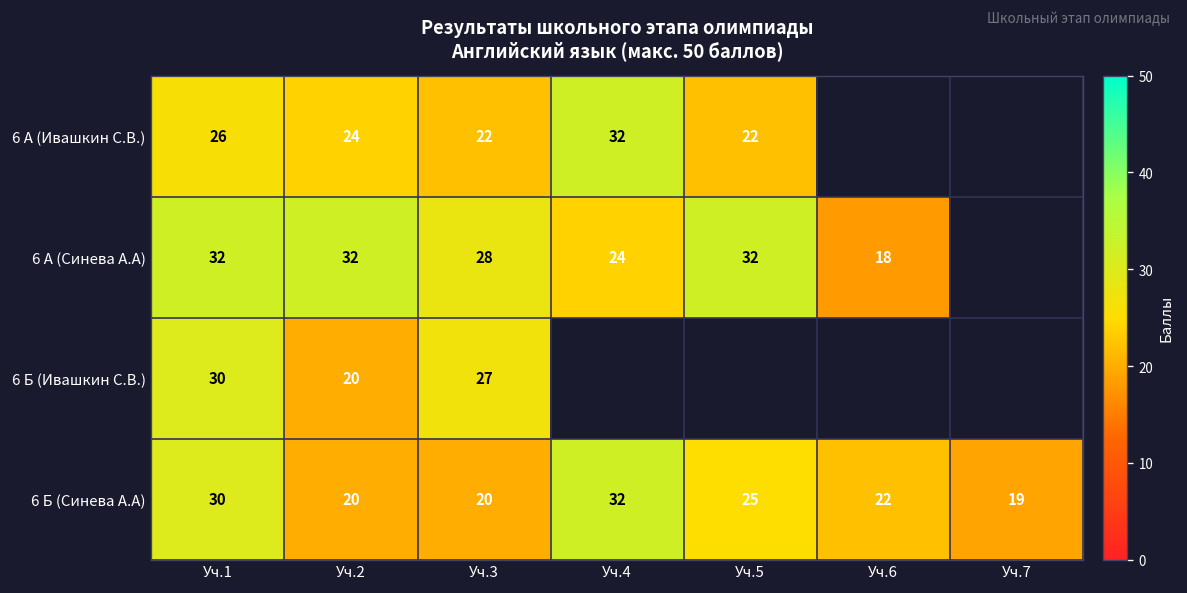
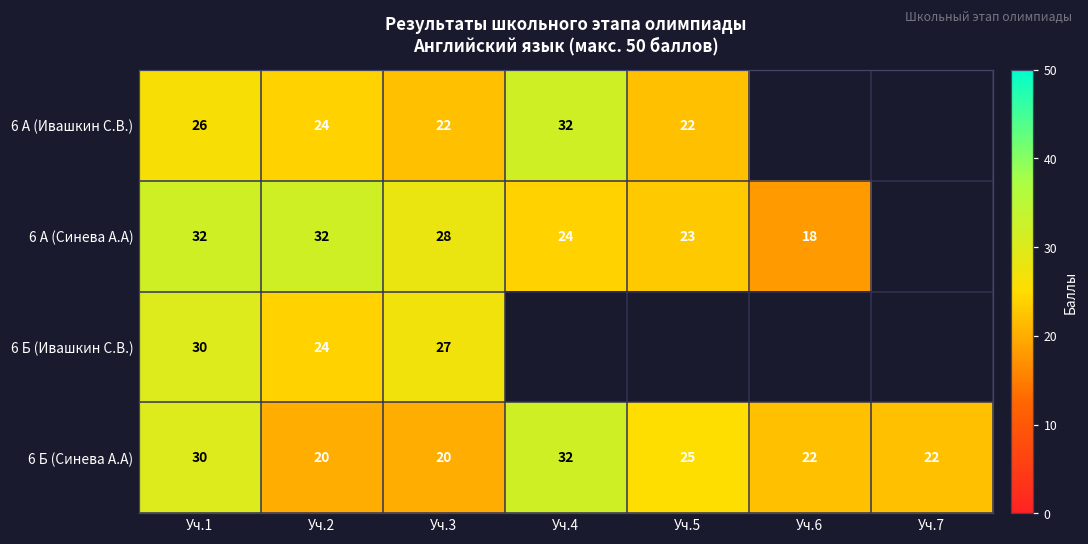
  {
    "6 А (Ивашкин С.В.)": {
      "Уч.1": 26,
      "Уч.2": 24,
      "Уч.3": 22,
      "Уч.4": 32,
      "Уч.5": 22
    },
    "6 А (Синева А.А)": {
      "Уч.1": 32,
      "Уч.2": 32,
      "Уч.3": 28,
      "Уч.4": 24,
-     "Уч.5": 32,
+     "Уч.5": 23,
      "Уч.6": 18
    },
    "6 Б (Ивашкин С.В.)": {
      "Уч.1": 30,
-     "Уч.2": 20,
+     "Уч.2": 24,
      "Уч.3": 27
    },
    "6 Б (Синева А.А)": {
      "Уч.1": 30,
      "Уч.2": 20,
      "Уч.3": 20,
      "Уч.4": 32,
      "Уч.5": 25,
      "Уч.6": 22,
-     "Уч.7": 19
+     "Уч.7": 22
    }
  }
